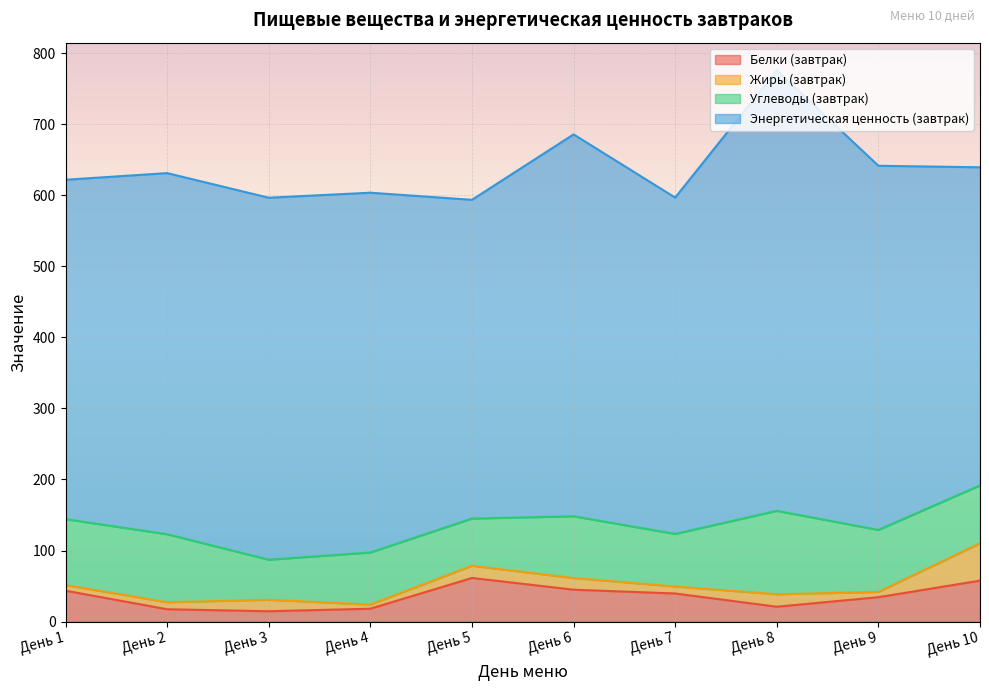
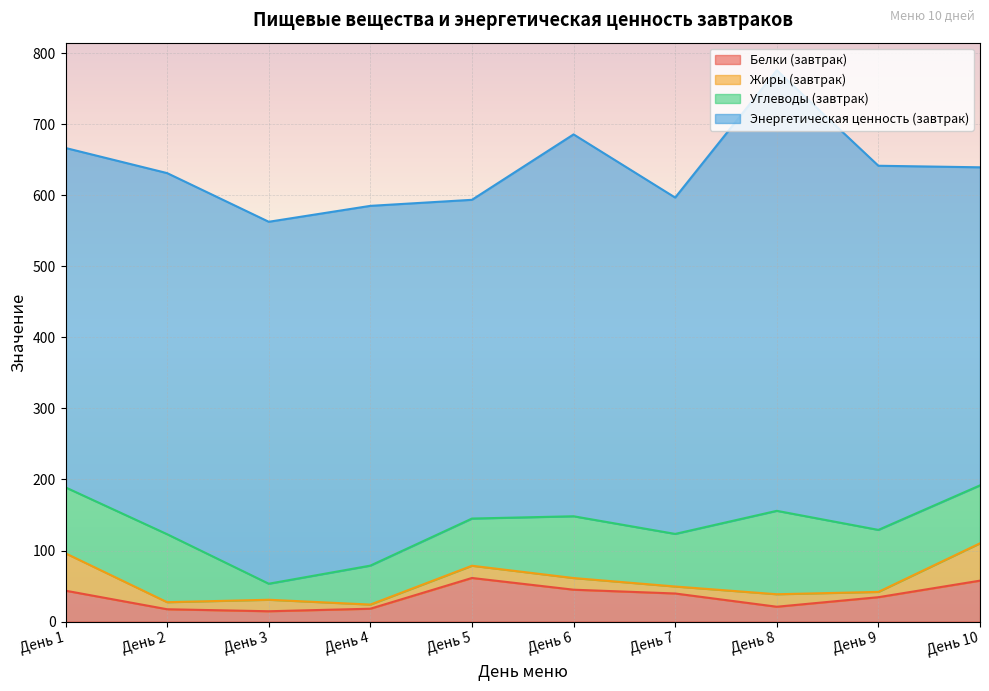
  {
    "Белки (завтрак)": {
      "День 1": 40,
      "День 2": 20,
      "День 3": 10,
      "День 4": 20,
      "День 5": 60,
      "День 6": 40,
      "День 7": 40,
      "День 8": 20,
      "День 9": 30,
      "День 10": 60
    },
    "Жиры (завтрак)": {
-     "День 1": 10,
+     "День 1": 50,
      "День 2": 10,
      "День 3": 20,
      "День 4": 10,
      "День 5": 20,
      "День 6": 20,
      "День 7": 10,
      "День 8": 20,
      "День 9": 10,
      "День 10": 50
    },
    "Углеводы (завтрак)": {
      "День 1": 90,
      "День 2": 100,
-     "День 3": 60,
-     "День 4": 70,
+     "День 3": 20,
+     "День 4": 50,
      "День 5": 70,
      "День 6": 90,
      "День 7": 70,
      "День 8": 120,
      "День 9": 90,
      "День 10": 80
    },
    "Энергетическая ценность (завтрак)": {
      "День 1": 480,
      "День 2": 510,
      "День 3": 510,
      "День 4": 510,
      "День 5": 450,
      "День 6": 540,
      "День 7": 470,
      "День 9": 510,
      "День 10": 450
    }
  }
